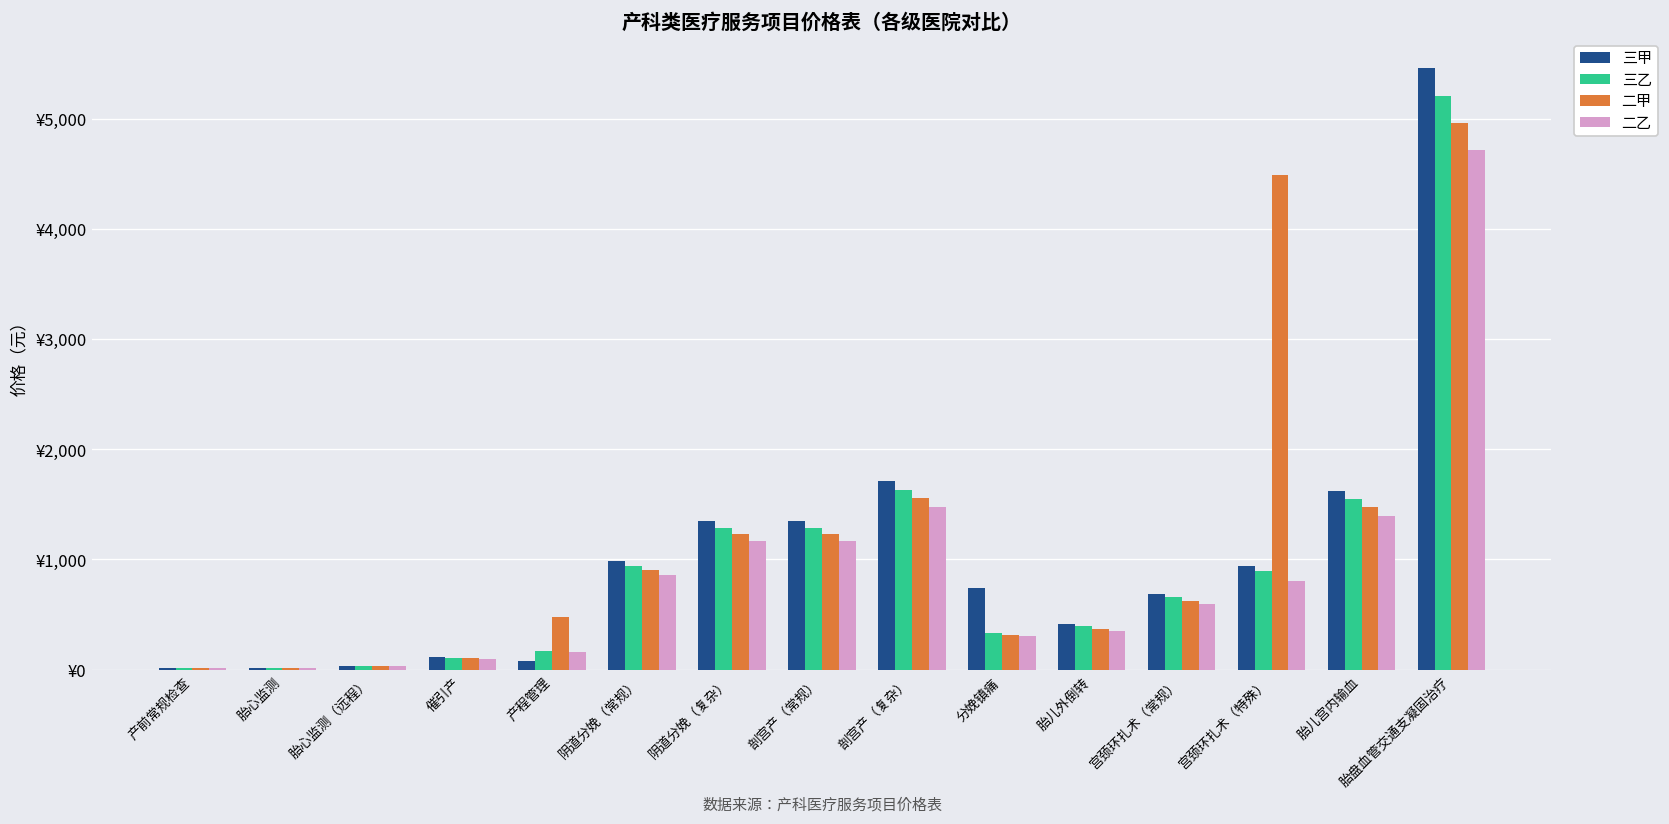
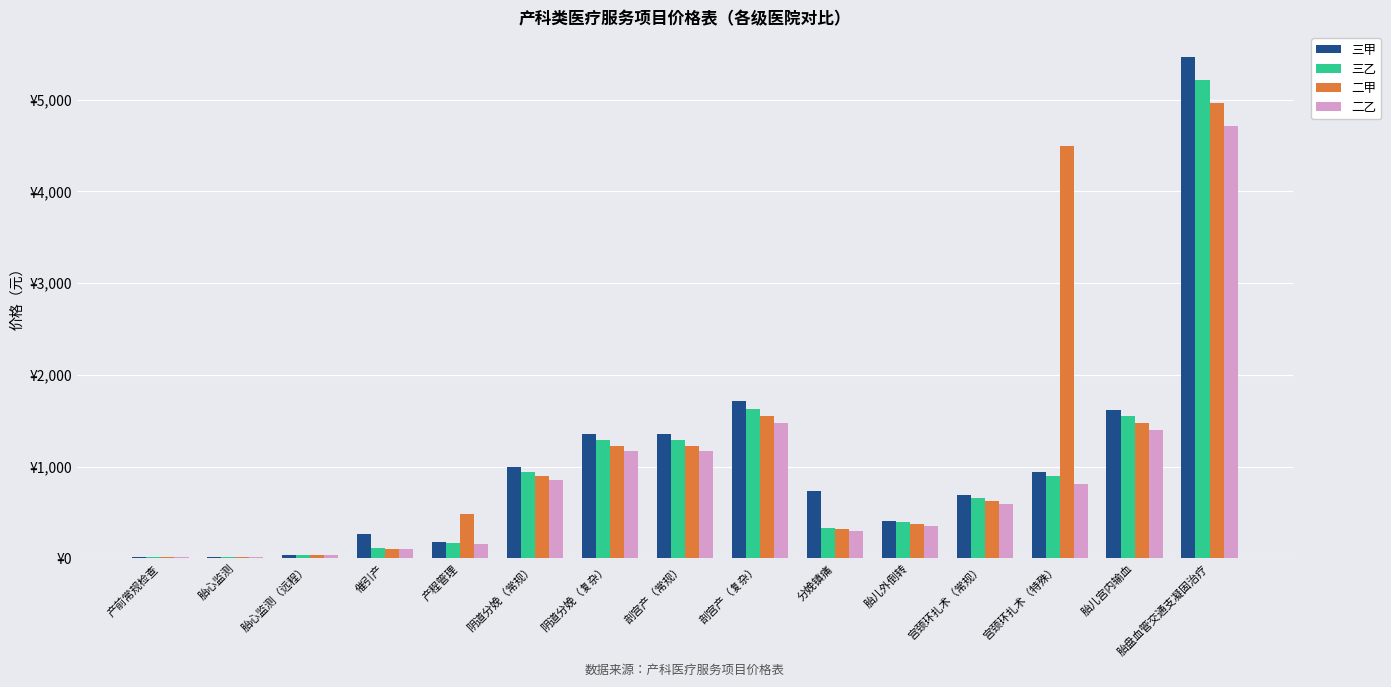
  {
    "三甲": {
      "胎心监测（远程）": "¥0",
-     "催引产": "¥100",
-     "产程管理": "¥100",
+     "催引产": "¥300",
+     "产程管理": "¥200",
      "阴道分娩（常规）": "¥1,000",
      "阴道分娩（复杂）": "¥1,400",
      "剖宫产（常规）": "¥1,400",
      "剖宫产（复杂）": "¥1,700",
      "分娩镇痛": "¥700",
      "胎儿外倒转": "¥400",
      "宫颈环扎术（常规）": "¥700",
      "宫颈环扎术（特殊）": "¥900",
      "胎儿宫内输血": "¥1,600",
      "胎盘血管交通支凝固治疗": "¥5,500"
    },
    "三乙": {
      "胎心监测（远程）": "¥0",
      "催引产": "¥100",
      "产程管理": "¥200",
      "阴道分娩（常规）": "¥900",
      "阴道分娩（复杂）": "¥1,300",
      "剖宫产（常规）": "¥1,300",
      "剖宫产（复杂）": "¥1,600",
      "分娩镇痛": "¥300",
      "胎儿外倒转": "¥400",
      "宫颈环扎术（常规）": "¥700",
      "宫颈环扎术（特殊）": "¥900",
      "胎儿宫内输血": "¥1,500",
      "胎盘血管交通支凝固治疗": "¥5,200"
    },
    "二甲": {
      "胎心监测（远程）": "¥0",
      "催引产": "¥100",
      "产程管理": "¥500",
      "阴道分娩（常规）": "¥900",
      "阴道分娩（复杂）": "¥1,200",
      "剖宫产（常规）": "¥1,200",
      "剖宫产（复杂）": "¥1,600",
      "分娩镇痛": "¥300",
      "胎儿外倒转": "¥400",
      "宫颈环扎术（常规）": "¥600",
      "宫颈环扎术（特殊）": "¥4,500",
      "胎儿宫内输血": "¥1,500",
      "胎盘血管交通支凝固治疗": "¥5,000"
    },
    "二乙": {
      "胎心监测（远程）": "¥0",
      "催引产": "¥100",
      "产程管理": "¥200",
      "阴道分娩（常规）": "¥900",
      "阴道分娩（复杂）": "¥1,200",
      "剖宫产（常规）": "¥1,200",
      "剖宫产（复杂）": "¥1,500",
      "分娩镇痛": "¥300",
      "胎儿外倒转": "¥400",
      "宫颈环扎术（常规）": "¥600",
      "宫颈环扎术（特殊）": "¥800",
      "胎儿宫内输血": "¥1,400",
      "胎盘血管交通支凝固治疗": "¥4,700"
    }
  }
